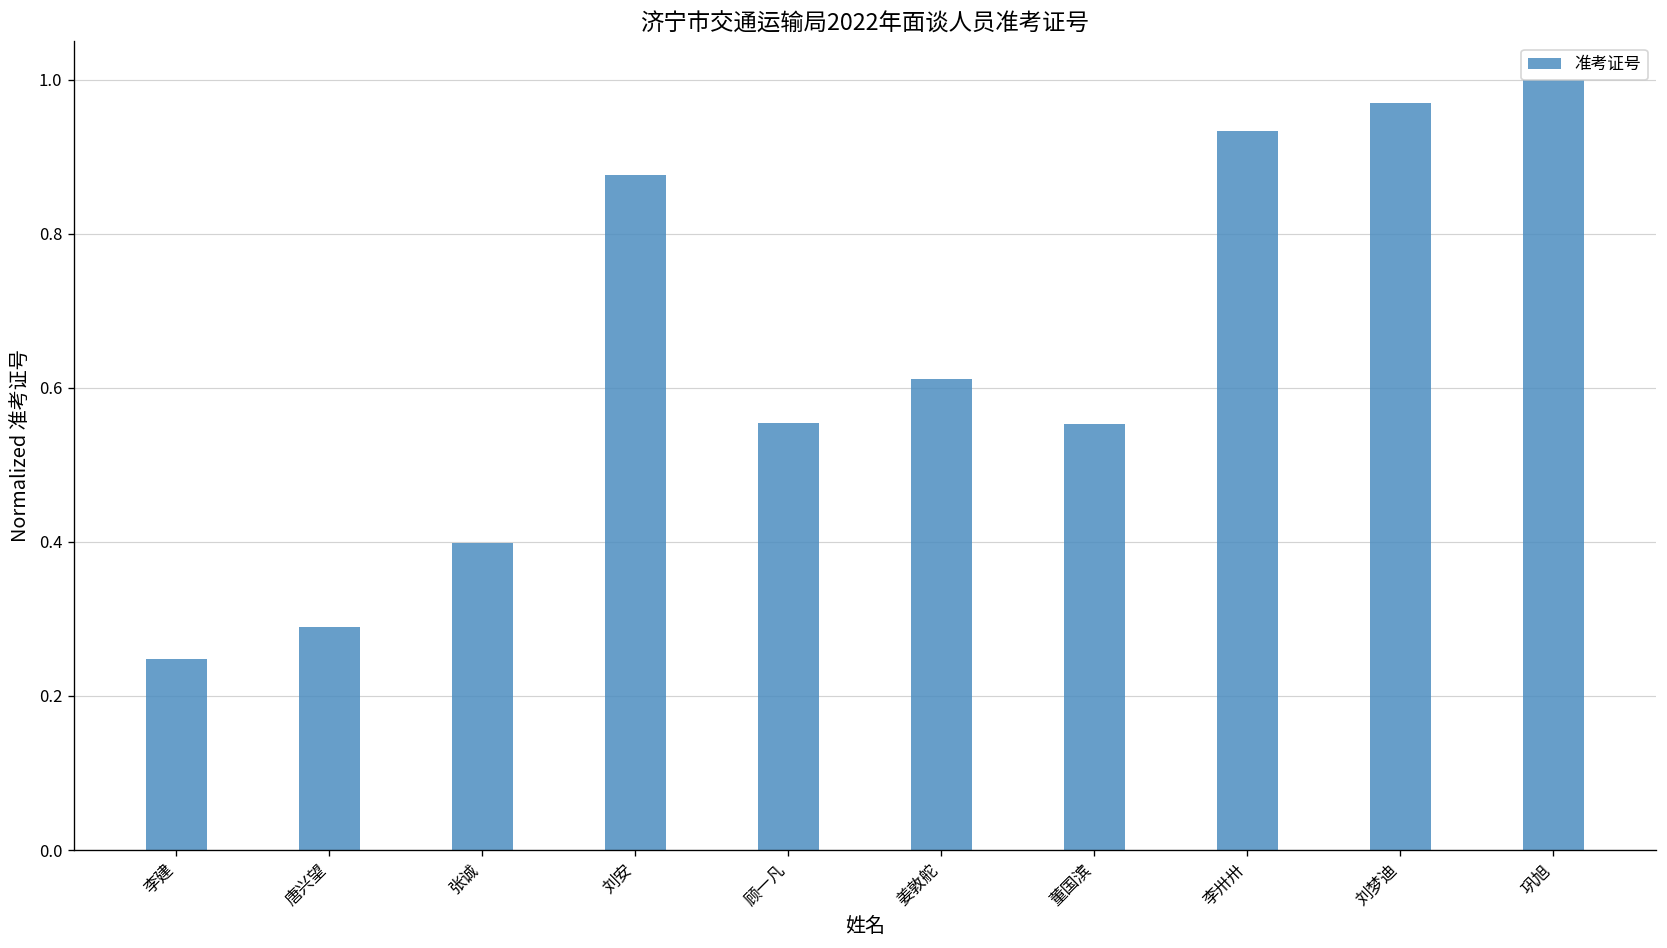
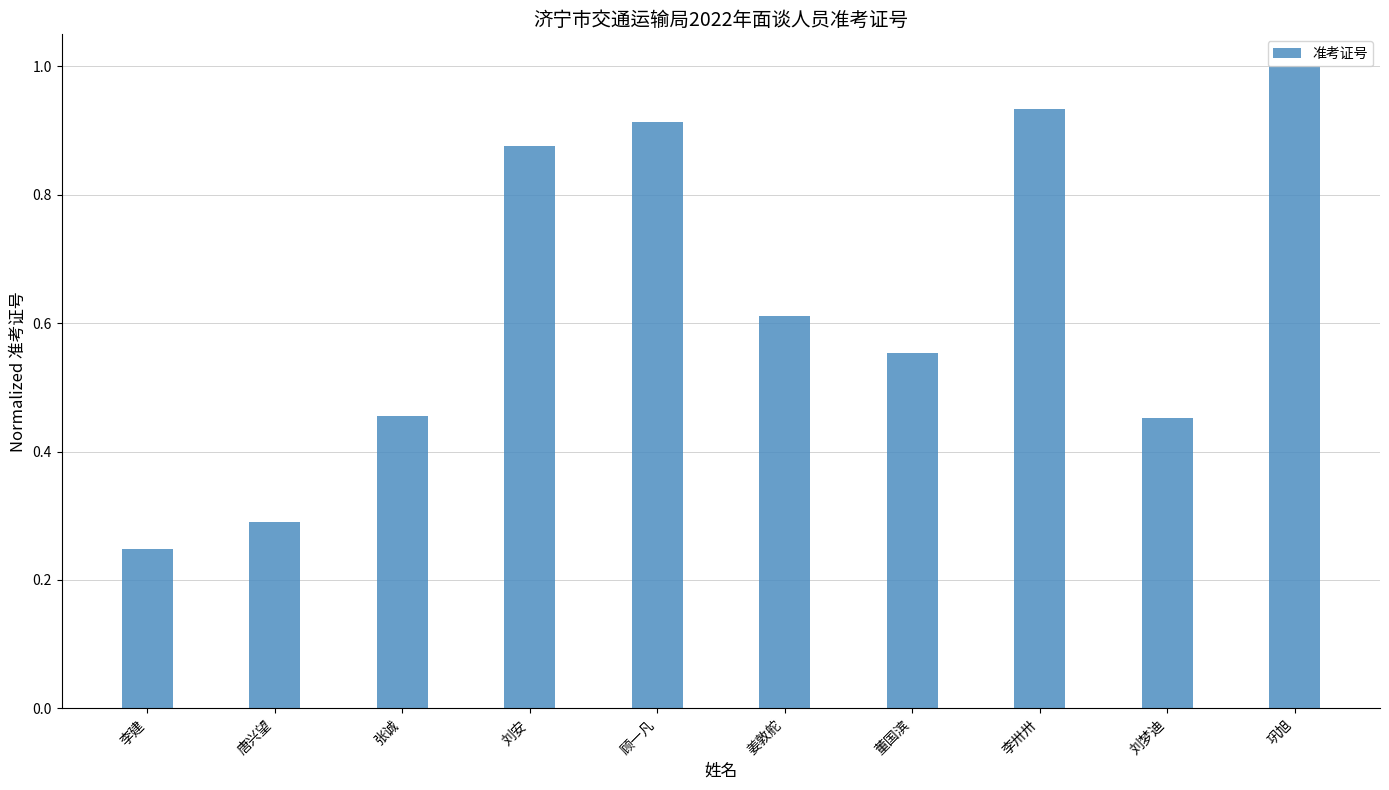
  {
    "李建": 0.25,
    "唐兴望": 0.29,
-   "张诚": 0.40,
+   "张诚": 0.46,
    "刘安": 0.88,
-   "顾一凡": 0.55,
+   "顾一凡": 0.91,
    "姜敦舵": 0.61,
    "董国滨": 0.55,
    "李卅卅": 0.93,
-   "刘梦迪": 0.97
+   "刘梦迪": 0.45
  }
